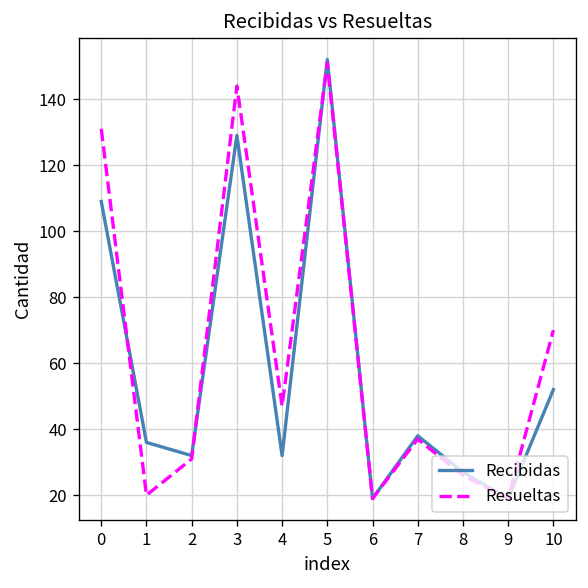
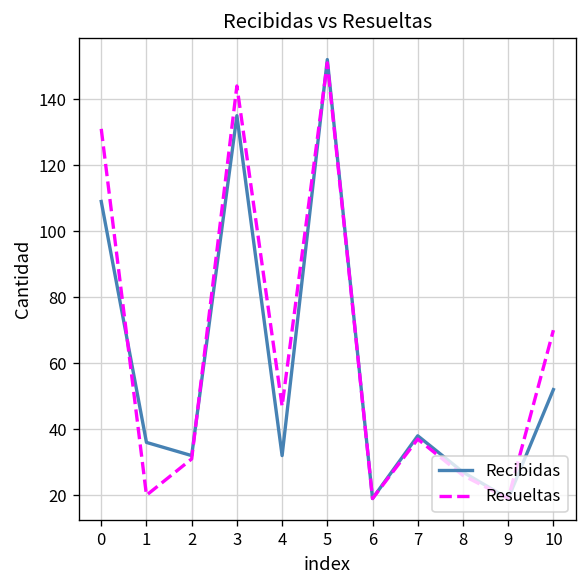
  {
    "Recibidas": {
      "0": 109,
      "1": 36,
      "2": 32,
-     "3": 129,
+     "3": 135,
      "4": 32,
      "5": 152,
      "7": 38,
      "10": 52
    },
    "Resueltas": {
      "0": 131,
      "1": 20,
      "2": 31,
      "3": 144,
      "4": 47,
      "5": 151,
      "7": 37,
      "10": 70
    }
  }
